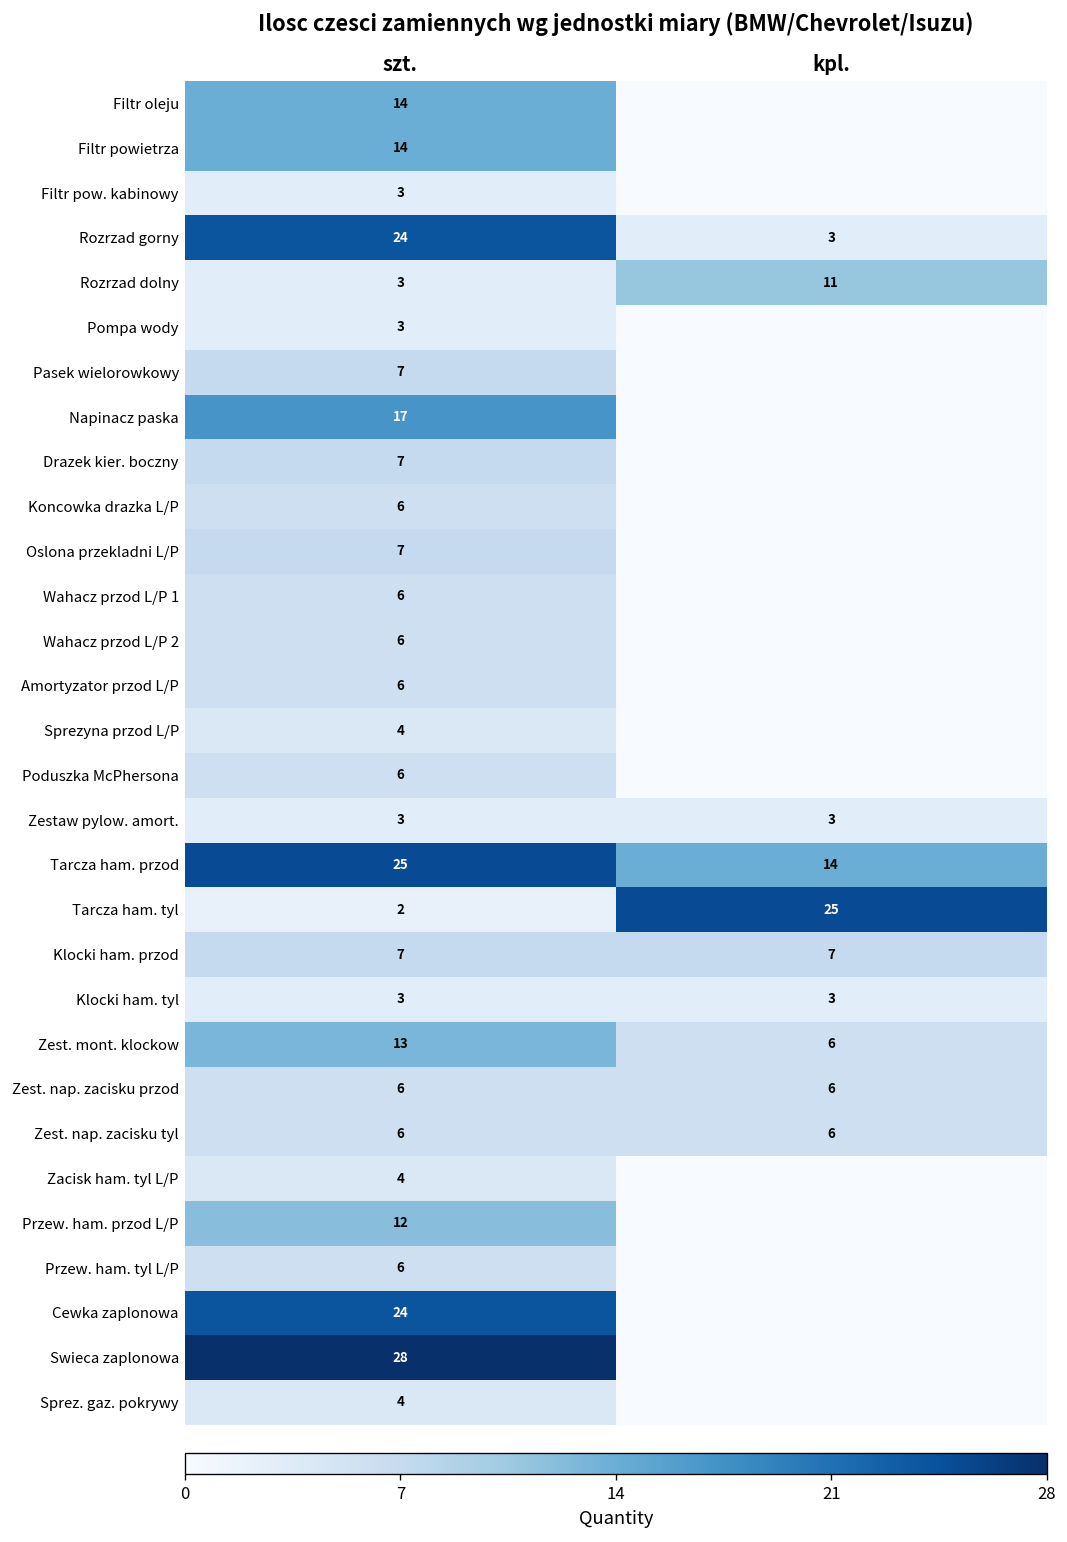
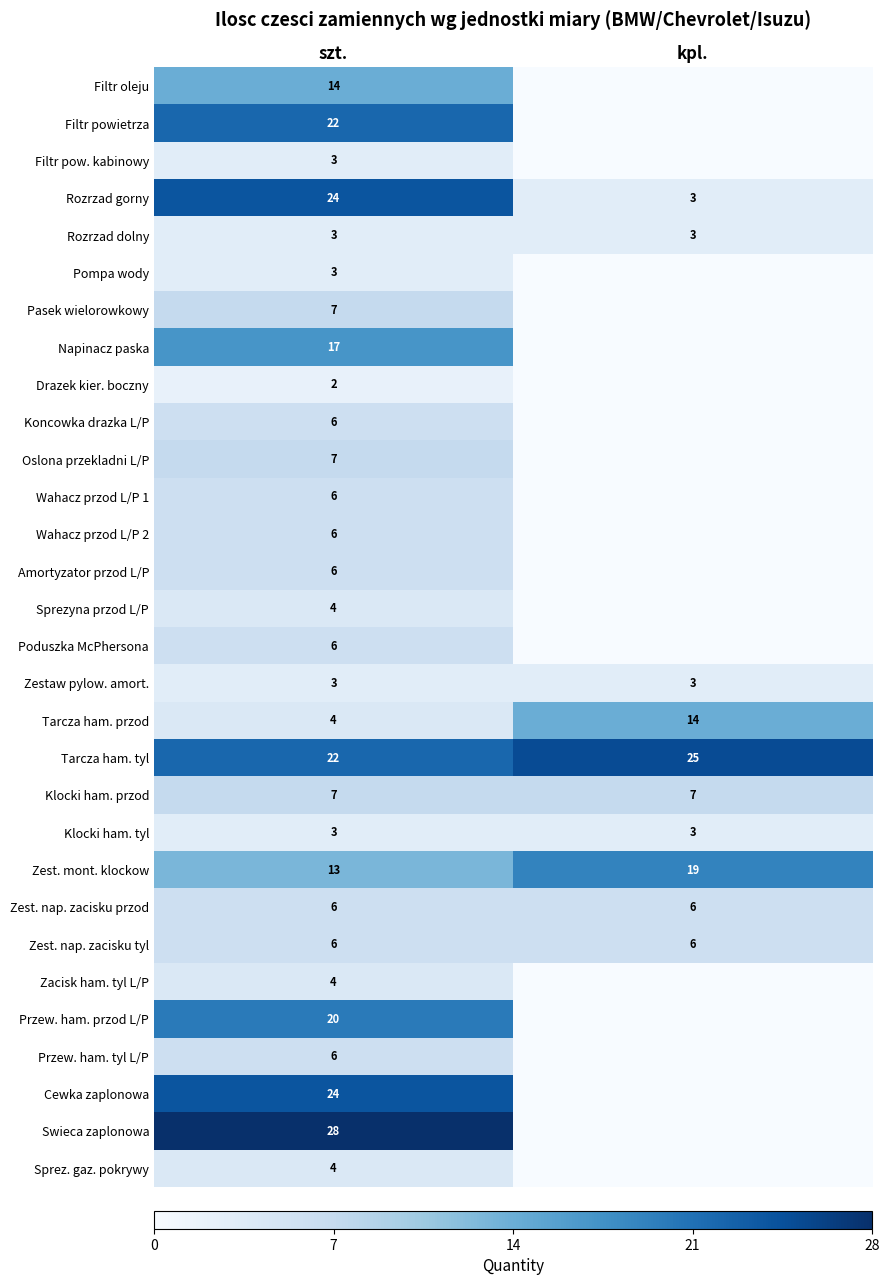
  {
    "Filtr oleju": {
      "szt.": 14
    },
    "Filtr powietrza": {
-     "szt.": 14
+     "szt.": 22
    },
    "Filtr pow. kabinowy": {
      "szt.": 3
    },
    "Rozrzad gorny": {
      "szt.": 24,
      "kpl.": 3
    },
    "Rozrzad dolny": {
      "szt.": 3,
-     "kpl.": 11
+     "kpl.": 3
    },
    "Pompa wody": {
      "szt.": 3
    },
    "Pasek wielorowkowy": {
      "szt.": 7
    },
    "Napinacz paska": {
      "szt.": 17
    },
    "Drazek kier. boczny": {
-     "szt.": 7
+     "szt.": 2
    },
    "Koncowka drazka L/P": {
      "szt.": 6
    },
    "Oslona przekladni L/P": {
      "szt.": 7
    },
    "Wahacz przod L/P 1": {
      "szt.": 6
    },
    "Wahacz przod L/P 2": {
      "szt.": 6
    },
    "Amortyzator przod L/P": {
      "szt.": 6
    },
    "Sprezyna przod L/P": {
      "szt.": 4
    },
    "Poduszka McPhersona": {
      "szt.": 6
    },
    "Zestaw pylow. amort.": {
      "szt.": 3,
      "kpl.": 3
    },
    "Tarcza ham. przod": {
-     "szt.": 25,
+     "szt.": 4,
      "kpl.": 14
    },
    "Tarcza ham. tyl": {
-     "szt.": 2,
+     "szt.": 22,
      "kpl.": 25
    },
    "Klocki ham. przod": {
      "szt.": 7,
      "kpl.": 7
    },
    "Klocki ham. tyl": {
      "szt.": 3,
      "kpl.": 3
    },
    "Zest. mont. klockow": {
      "szt.": 13,
-     "kpl.": 6
+     "kpl.": 19
    },
    "Zest. nap. zacisku przod": {
      "szt.": 6,
      "kpl.": 6
    },
    "Zest. nap. zacisku tyl": {
      "szt.": 6,
      "kpl.": 6
    },
    "Zacisk ham. tyl L/P": {
      "szt.": 4
    },
    "Przew. ham. przod L/P": {
-     "szt.": 12
+     "szt.": 20
    },
    "Przew. ham. tyl L/P": {
      "szt.": 6
    },
    "Cewka zaplonowa": {
      "szt.": 24
    },
    "Swieca zaplonowa": {
      "szt.": 28
    },
    "Sprez. gaz. pokrywy": {
      "szt.": 4
    }
  }
